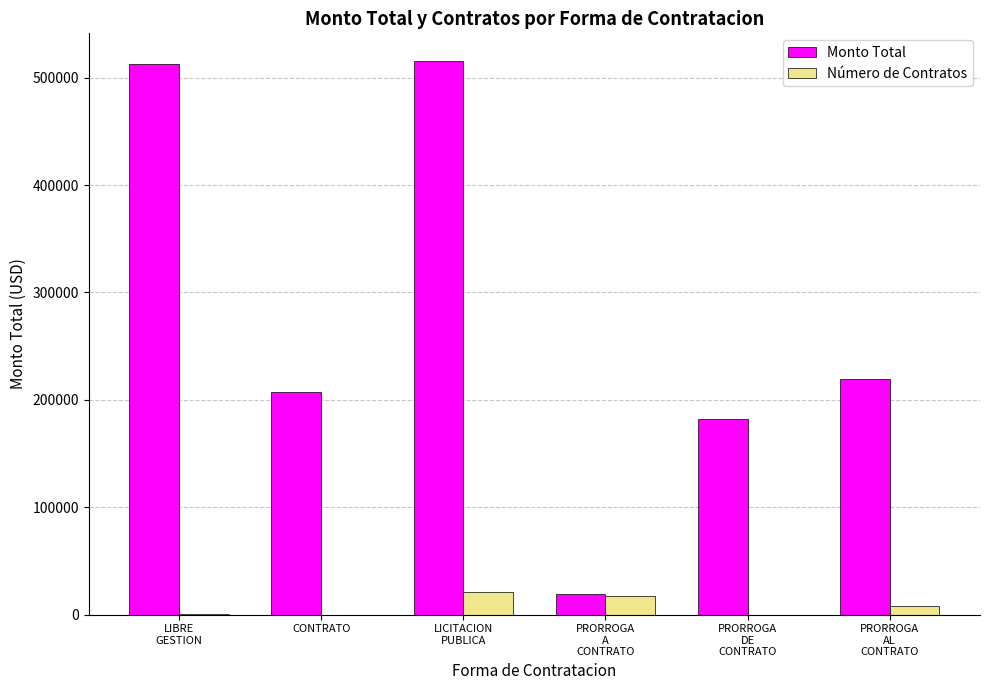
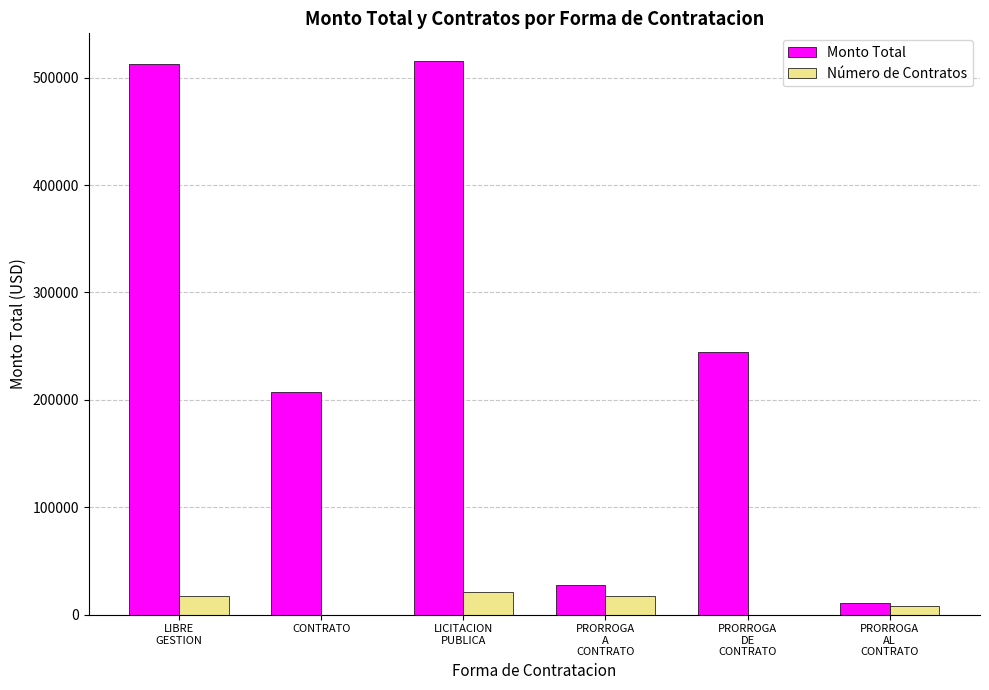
  {
    "Monto Total": {
      "LIBRE GESTION": 513000,
      "CONTRATO": 207000,
      "LICITACION PUBLICA": 516000,
-     "PRORROGA A CONTRATO": 19000,
-     "PRORROGA DE CONTRATO": 183000,
-     "PRORROGA AL CONTRATO": 220000
+     "PRORROGA A CONTRATO": 27000,
+     "PRORROGA DE CONTRATO": 245000,
+     "PRORROGA AL CONTRATO": 11000
    },
    "Número de Contratos": {
-     "LIBRE GESTION": 0,
+     "LIBRE GESTION": 18000,
      "LICITACION PUBLICA": 21000,
      "PRORROGA A CONTRATO": 18000,
      "PRORROGA AL CONTRATO": 8000
    }
  }
